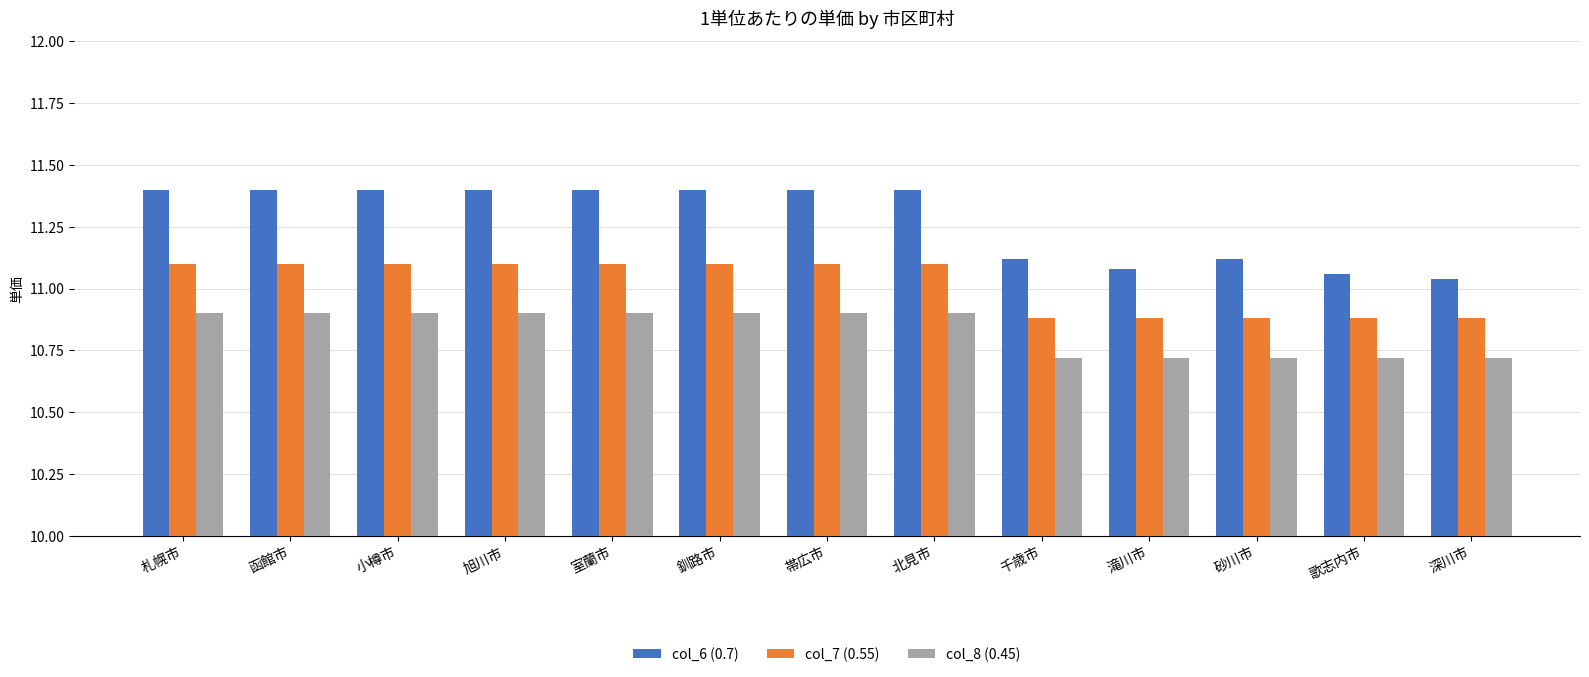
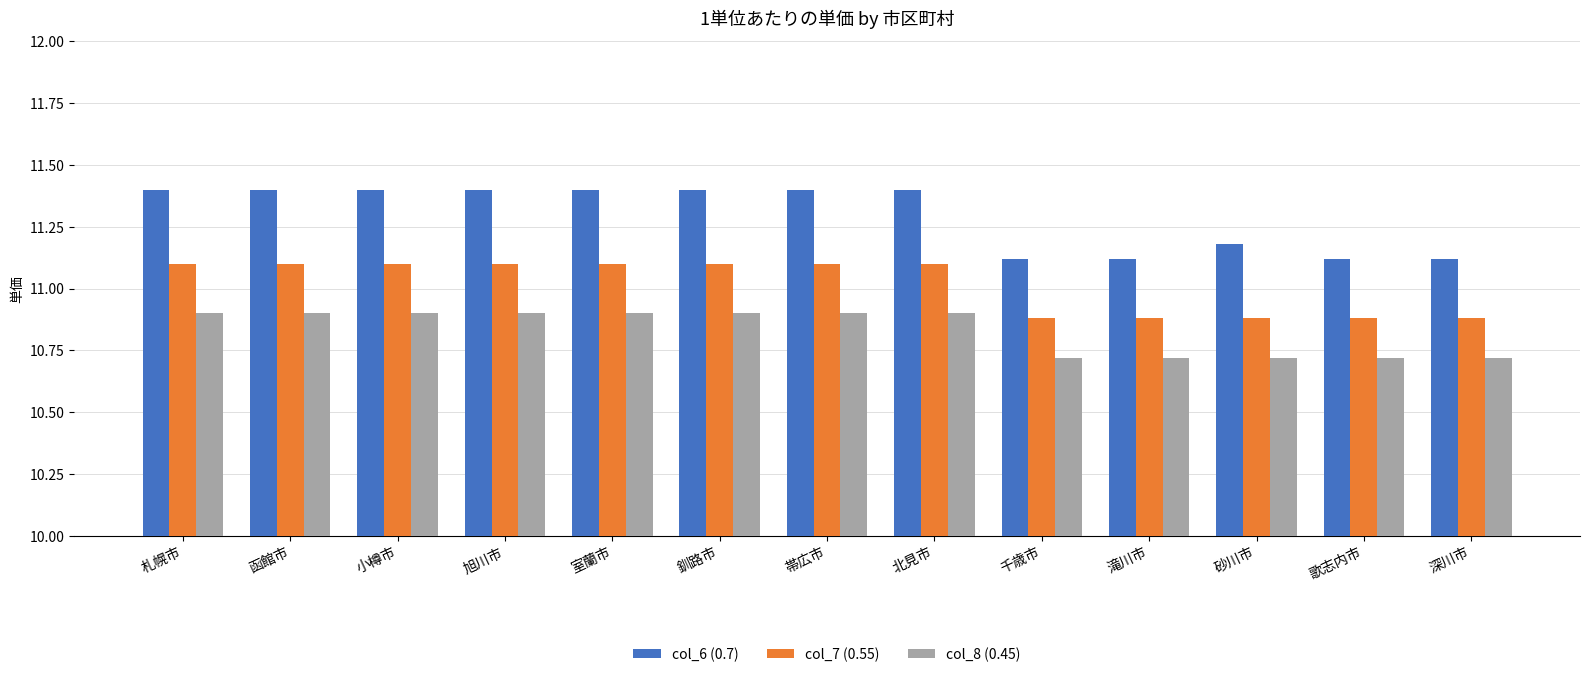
  {
    "col_6 (0.7)": {
      "札幌市": 11.40,
      "函館市": 11.40,
      "小樽市": 11.40,
      "旭川市": 11.40,
      "室蘭市": 11.40,
      "釧路市": 11.40,
      "帯広市": 11.40,
      "北見市": 11.40,
      "千歳市": 11.12,
-     "滝川市": 11.08,
-     "砂川市": 11.12,
-     "歌志内市": 11.06,
-     "深川市": 11.04
+     "滝川市": 11.12,
+     "砂川市": 11.18,
+     "歌志内市": 11.12,
+     "深川市": 11.12
    },
    "col_7 (0.55)": {
      "札幌市": 11.10,
      "函館市": 11.10,
      "小樽市": 11.10,
      "旭川市": 11.10,
      "室蘭市": 11.10,
      "釧路市": 11.10,
      "帯広市": 11.10,
      "北見市": 11.10,
      "千歳市": 10.88,
      "滝川市": 10.88,
      "砂川市": 10.88,
      "歌志内市": 10.88,
      "深川市": 10.88
    },
    "col_8 (0.45)": {
      "札幌市": 10.90,
      "函館市": 10.90,
      "小樽市": 10.90,
      "旭川市": 10.90,
      "室蘭市": 10.90,
      "釧路市": 10.90,
      "帯広市": 10.90,
      "北見市": 10.90,
      "千歳市": 10.72,
      "滝川市": 10.72,
      "砂川市": 10.72,
      "歌志内市": 10.72,
      "深川市": 10.72
    }
  }
